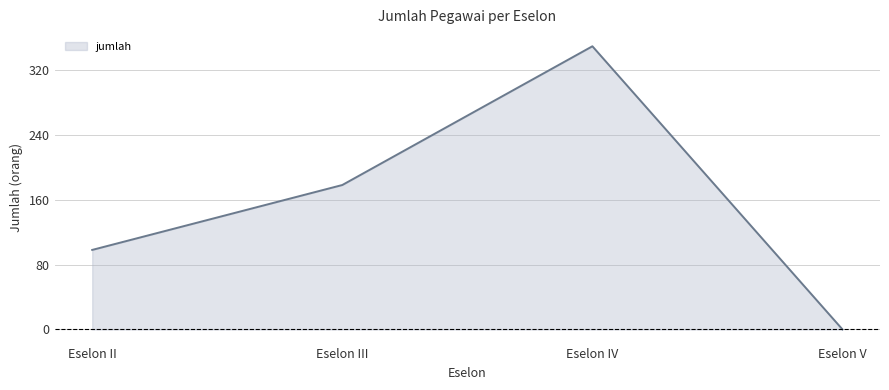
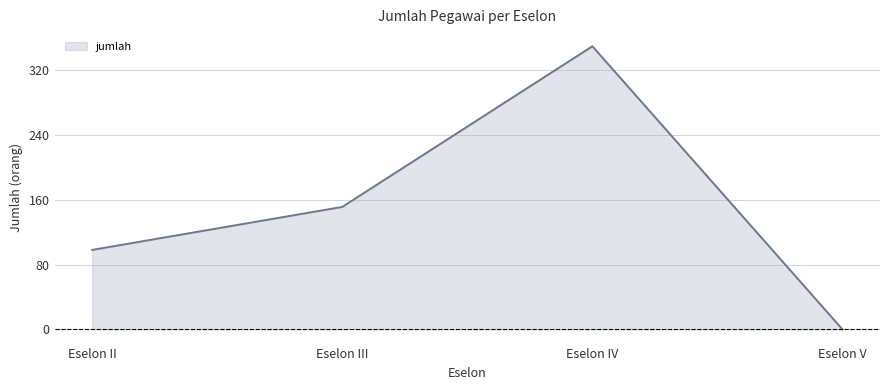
  {
    "Eselon II": 100,
-   "Eselon III": 180,
+   "Eselon III": 150,
    "Eselon IV": 350,
    "Eselon V": 0
  }
